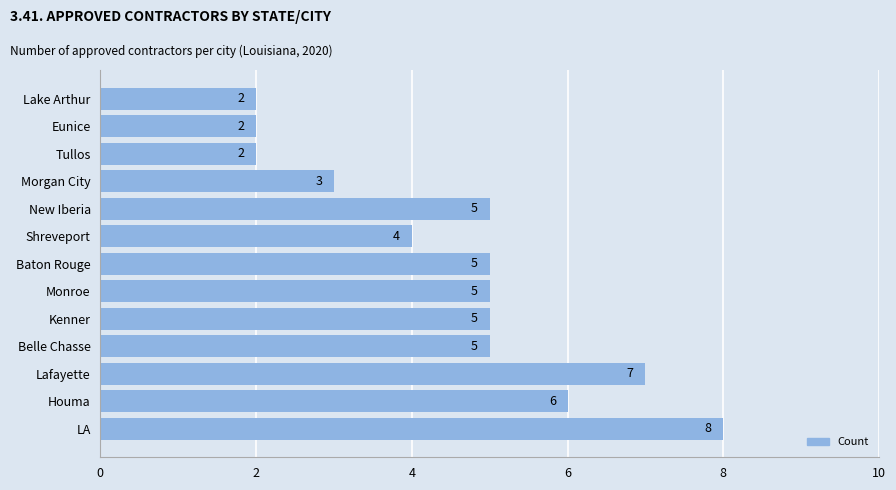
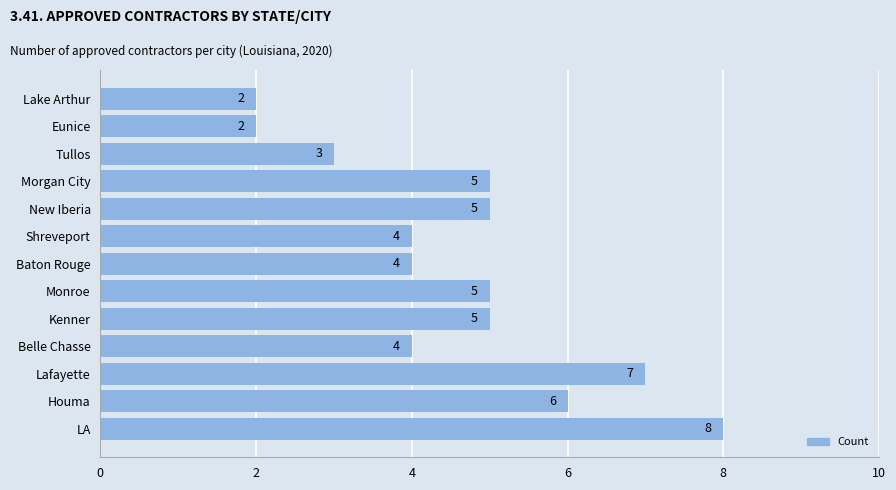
  {
    "Lake Arthur": 2,
    "Eunice": 2,
-   "Tullos": 2,
-   "Morgan City": 3,
+   "Tullos": 3,
+   "Morgan City": 5,
    "New Iberia": 5,
    "Shreveport": 4,
-   "Baton Rouge": 5,
+   "Baton Rouge": 4,
    "Monroe": 5,
    "Kenner": 5,
-   "Belle Chasse": 5,
+   "Belle Chasse": 4,
    "Lafayette": 7,
    "Houma": 6,
    "LA": 8
  }
